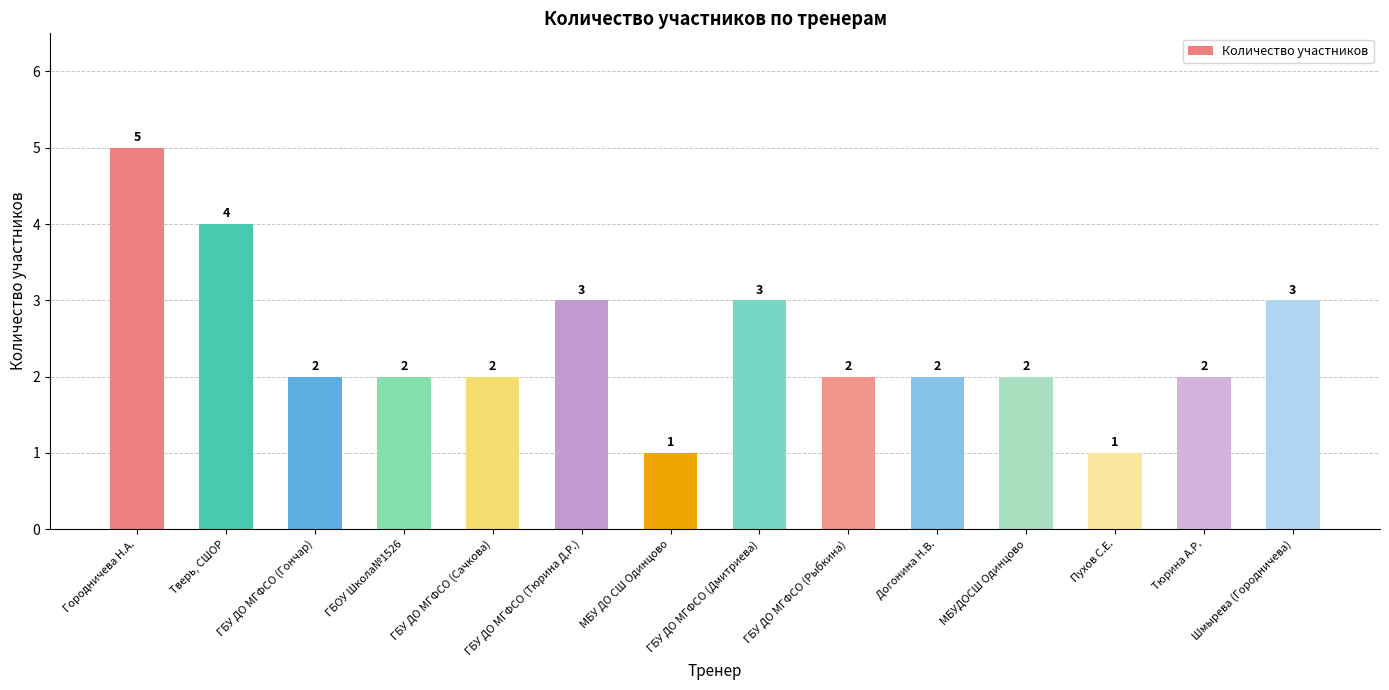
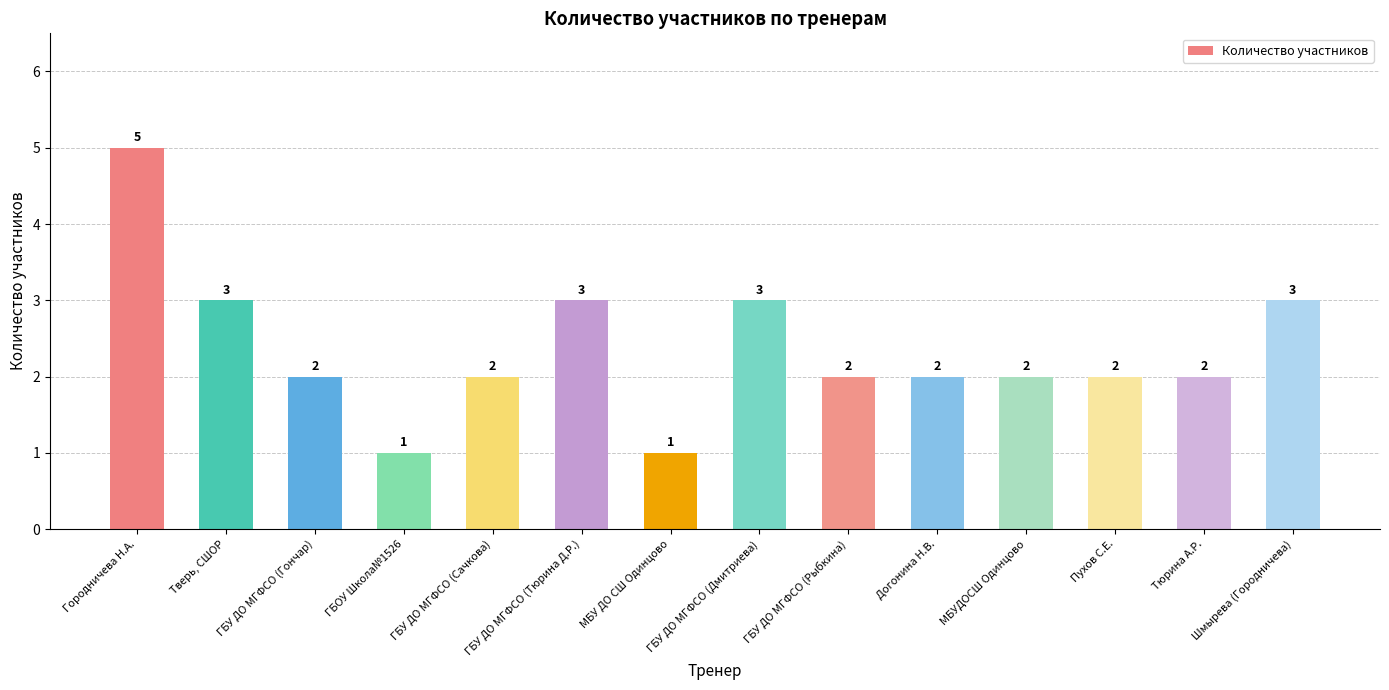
  {
    "Городничева Н.А.": 5,
-   "Тверь, СШОР": 4,
+   "Тверь, СШОР": 3,
    "ГБУ ДО МГФСО (Гончар)": 2,
-   "ГБОУ Школа№1526": 2,
+   "ГБОУ Школа№1526": 1,
    "ГБУ ДО МГФСО (Сачкова)": 2,
    "ГБУ ДО МГФСО (Тюрина Д.Р.)": 3,
    "МБУ ДО СШ Одинцово": 1,
    "ГБУ ДО МГФСО (Дмитриева)": 3,
    "ГБУ ДО МГФСО (Рыбкина)": 2,
    "Догонина Н.В.": 2,
    "МБУДОСШ Одинцово": 2,
-   "Пухов С.Е.": 1,
+   "Пухов С.Е.": 2,
    "Тюрина А.Р.": 2,
    "Шмырева (Городничева)": 3
  }
